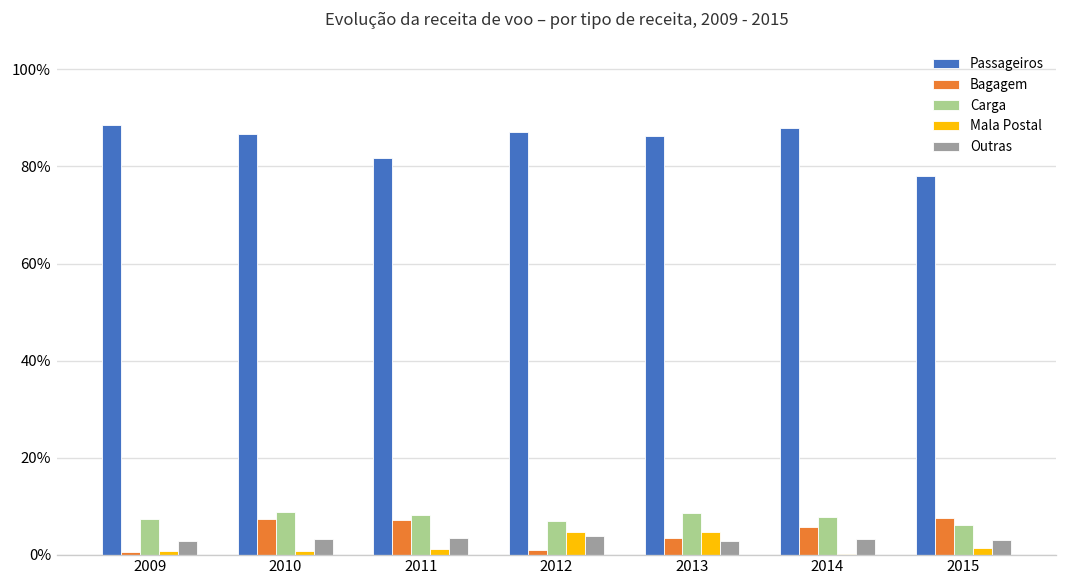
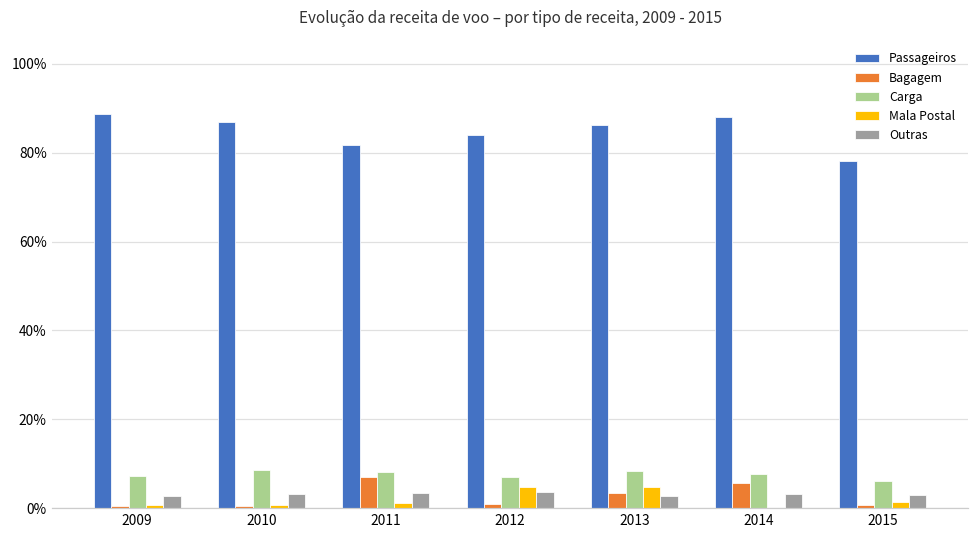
  {
    "Passageiros": {
      "2009": "89%",
      "2010": "87%",
      "2011": "82%",
-     "2012": "87%",
+     "2012": "84%",
      "2013": "86%",
      "2014": "88%",
      "2015": "78%"
    },
    "Bagagem": {
-     "2010": "7%",
+     "2010": "1%",
      "2011": "7%",
      "2012": "1%",
      "2013": "3%",
      "2014": "6%",
-     "2015": "8%"
+     "2015": "1%"
    },
    "Mala Postal": {
      "2009": "1%",
      "2010": "1%",
      "2011": "1%",
      "2012": "5%",
      "2013": "5%",
      "2015": "1%"
    }
  }
